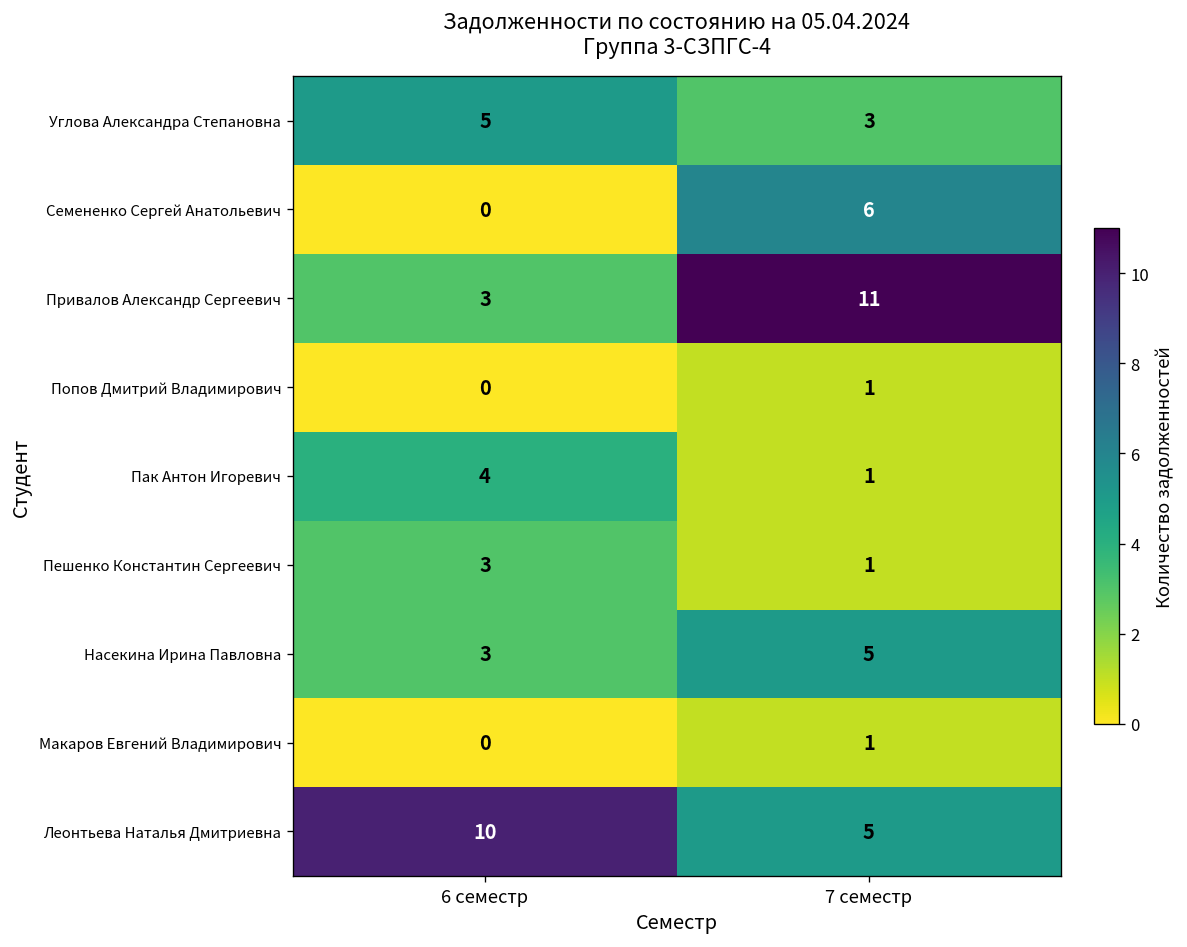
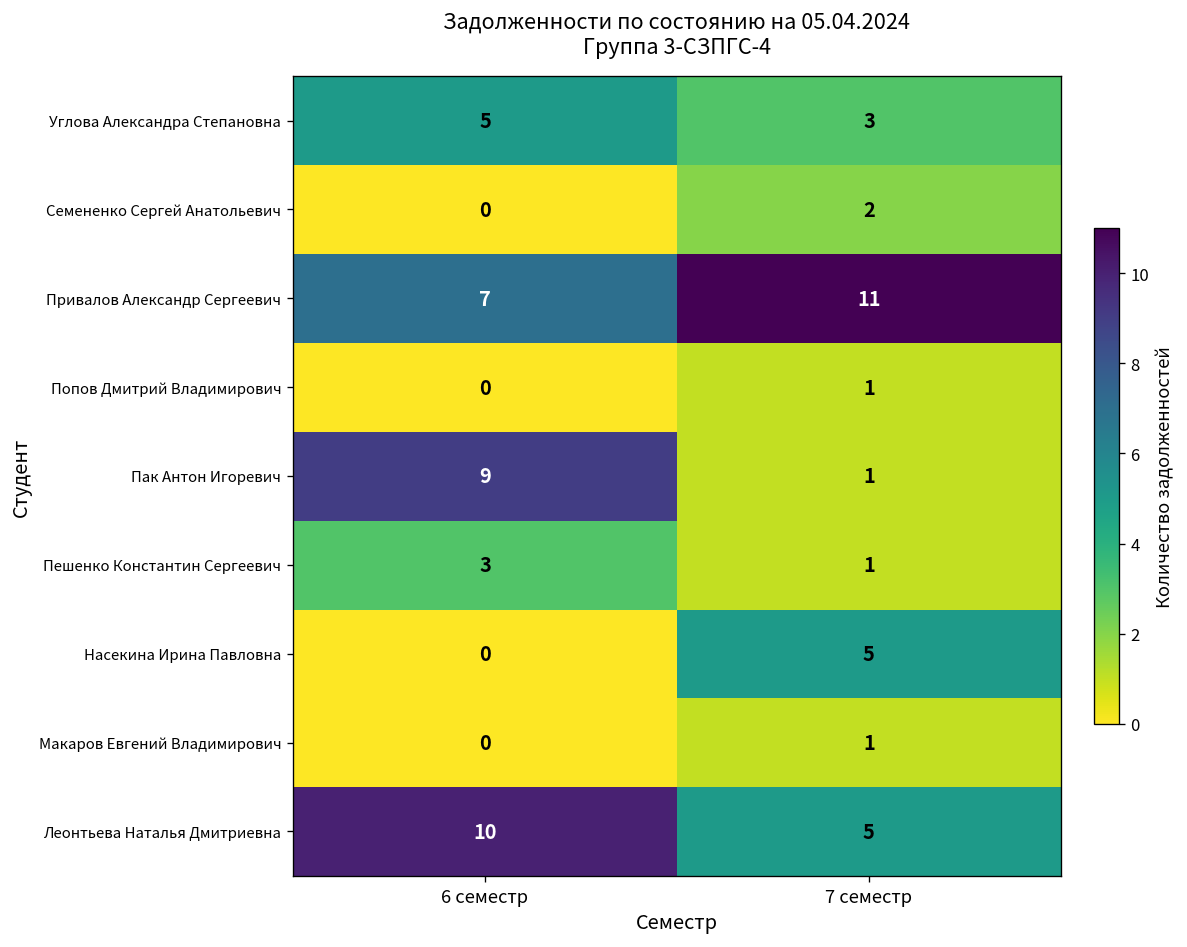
  {
    "Углова Александра Степановна": {
      "6 семестр": 5,
      "7 семестр": 3
    },
    "Семененко Сергей Анатольевич": {
      "6 семестр": 0,
-     "7 семестр": 6
+     "7 семестр": 2
    },
    "Привалов Александр Сергеевич": {
-     "6 семестр": 3,
+     "6 семестр": 7,
      "7 семестр": 11
    },
    "Попов Дмитрий Владимирович": {
      "6 семестр": 0,
      "7 семестр": 1
    },
    "Пак Антон Игоревич": {
-     "6 семестр": 4,
+     "6 семестр": 9,
      "7 семестр": 1
    },
    "Пешенко Константин Сергеевич": {
      "6 семестр": 3,
      "7 семестр": 1
    },
    "Насекина Ирина Павловна": {
-     "6 семестр": 3,
+     "6 семестр": 0,
      "7 семестр": 5
    },
    "Макаров Евгений Владимирович": {
      "6 семестр": 0,
      "7 семестр": 1
    },
    "Леонтьева Наталья Дмитриевна": {
      "6 семестр": 10,
      "7 семестр": 5
    }
  }
